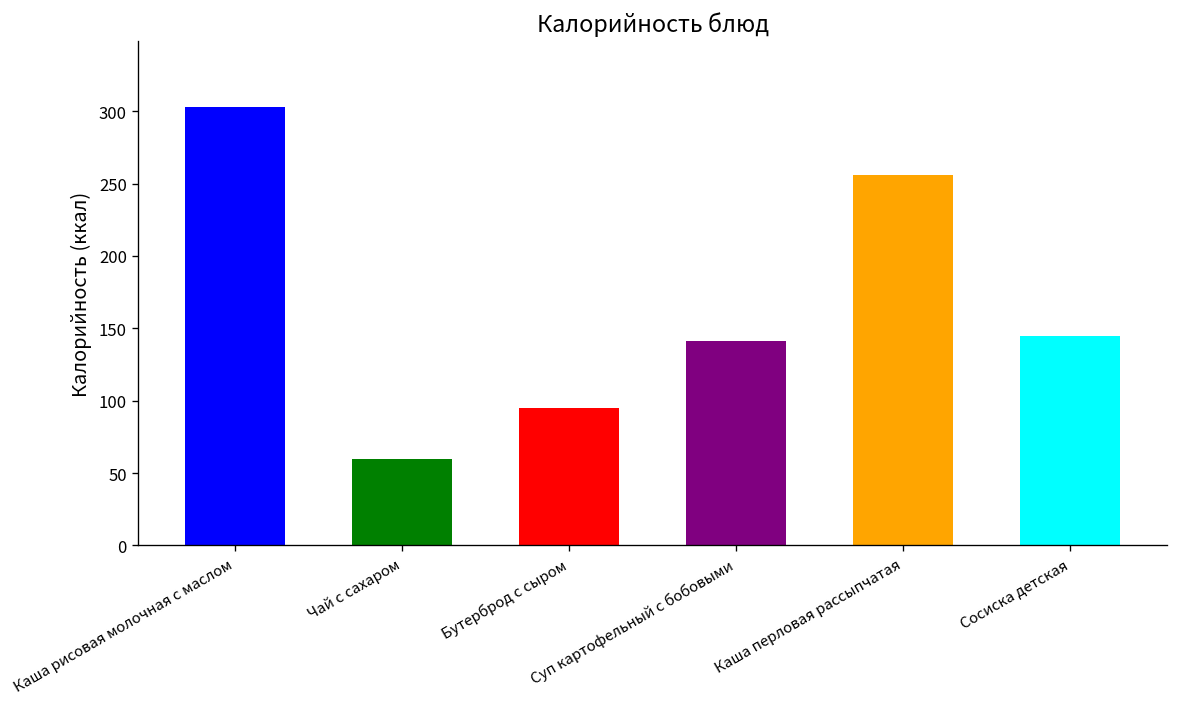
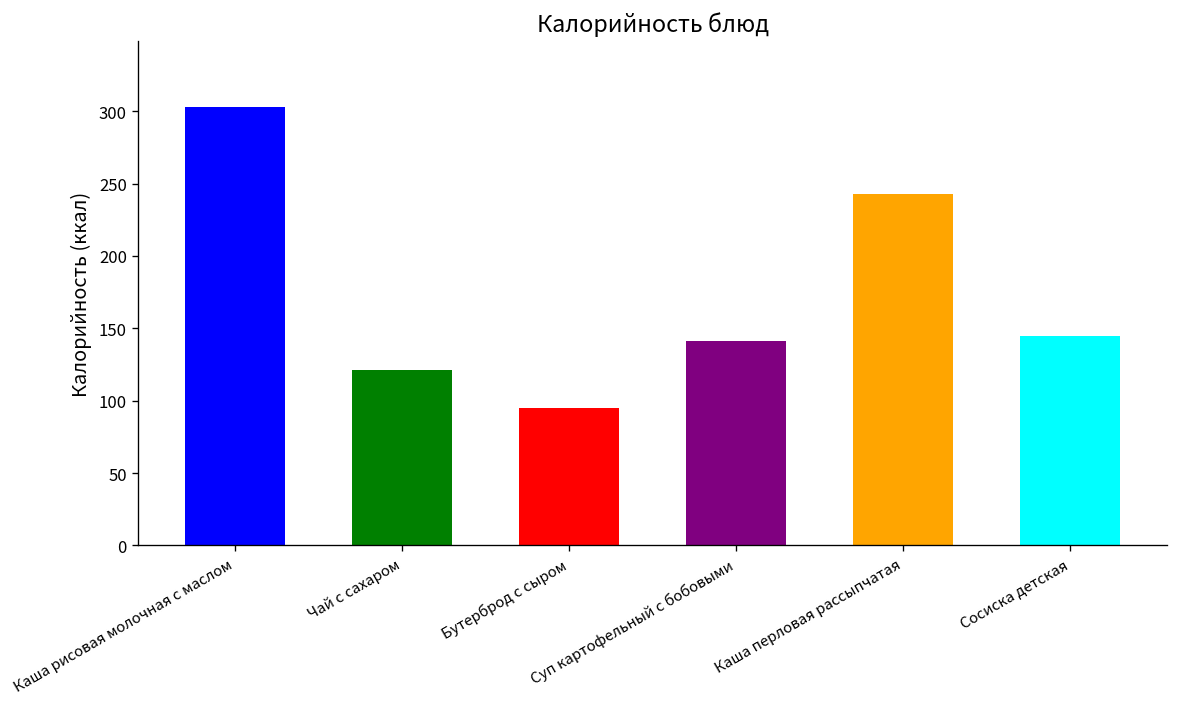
  {
    "Каша рисовая молочная с маслом": 303,
-   "Чай с сахаром": 60,
+   "Чай с сахаром": 121,
    "Бутерброд с сыром": 95,
    "Суп картофельный с бобовыми": 141,
-   "Каша перловая рассыпчатая": 256,
+   "Каша перловая рассыпчатая": 243,
    "Сосиска детская": 145
  }
